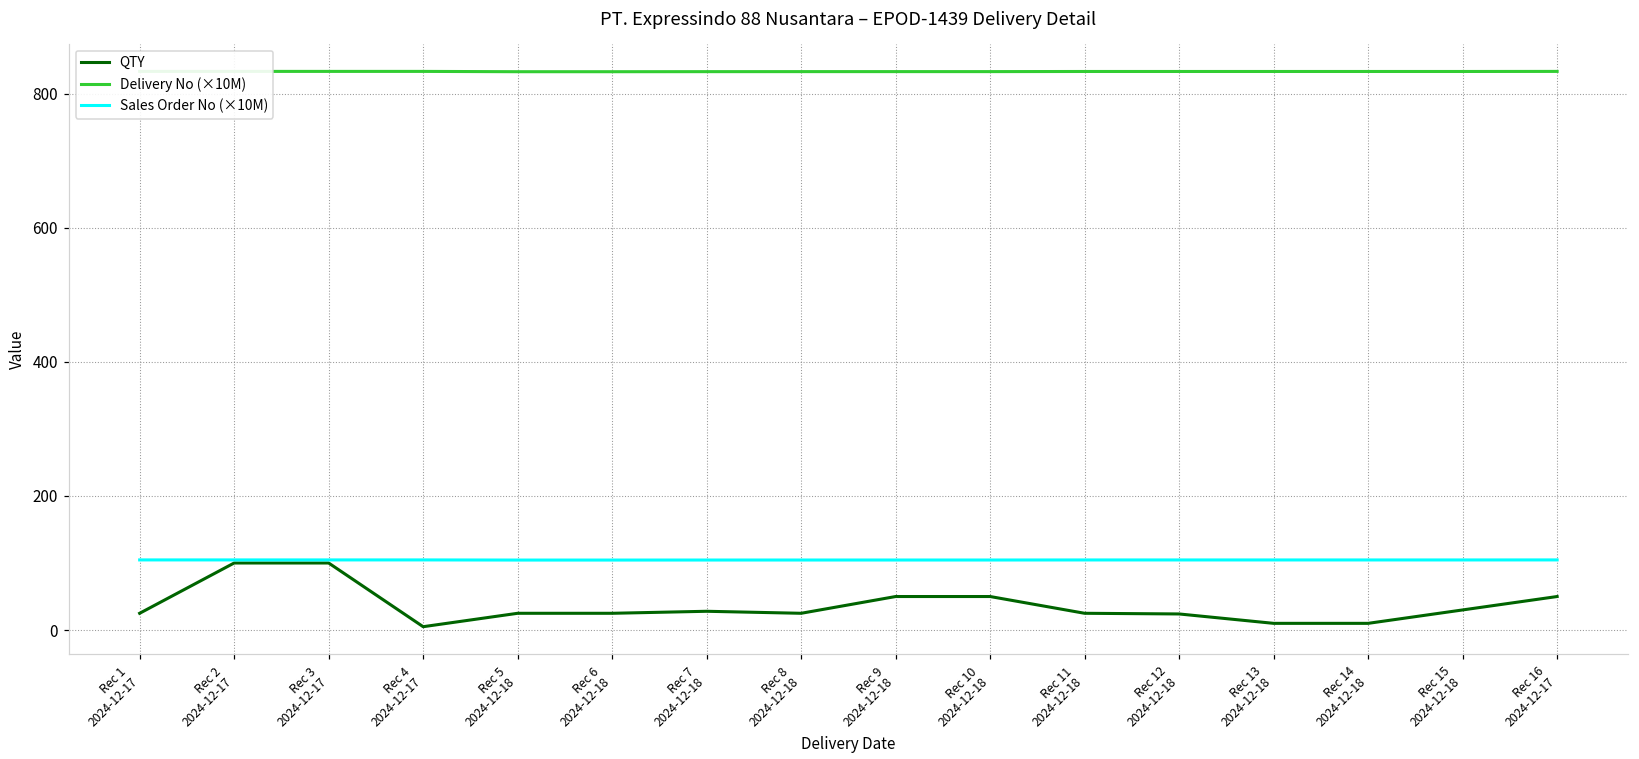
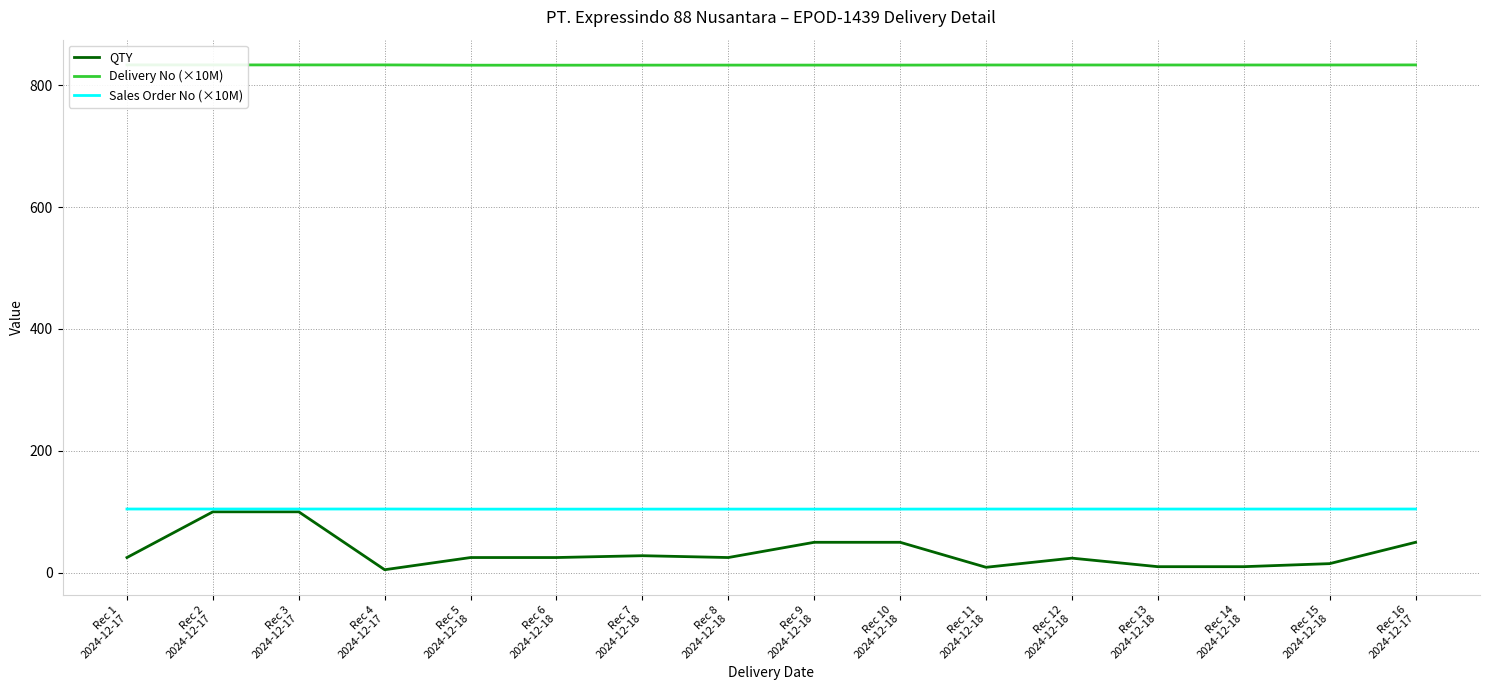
  {
    "QTY": {
      "Rec 1 2024-12-17": 30,
      "Rec 2 2024-12-17": 100,
      "Rec 3 2024-12-17": 100,
      "Rec 4 2024-12-17": 10,
      "Rec 5 2024-12-18": 30,
      "Rec 6 2024-12-18": 30,
      "Rec 7 2024-12-18": 30,
      "Rec 8 2024-12-18": 30,
      "Rec 9 2024-12-18": 50,
      "Rec 10 2024-12-18": 50,
-     "Rec 11 2024-12-18": 30,
+     "Rec 11 2024-12-18": 10,
      "Rec 12 2024-12-18": 20,
      "Rec 13 2024-12-18": 10,
      "Rec 14 2024-12-18": 10,
-     "Rec 15 2024-12-18": 30,
+     "Rec 15 2024-12-18": 20,
      "Rec 16 2024-12-17": 50
    },
    "Delivery No (×10M)": {
      "Rec 3 2024-12-17": 830,
      "Rec 4 2024-12-17": 830,
      "Rec 5 2024-12-18": 830,
      "Rec 6 2024-12-18": 830,
      "Rec 7 2024-12-18": 830,
      "Rec 8 2024-12-18": 830,
      "Rec 9 2024-12-18": 830,
      "Rec 10 2024-12-18": 830,
      "Rec 11 2024-12-18": 830,
      "Rec 12 2024-12-18": 830,
      "Rec 13 2024-12-18": 830,
      "Rec 14 2024-12-18": 830,
      "Rec 15 2024-12-18": 830,
      "Rec 16 2024-12-17": 830
    },
    "Sales Order No (×10M)": {
      "Rec 1 2024-12-17": 100,
      "Rec 2 2024-12-17": 100,
      "Rec 3 2024-12-17": 100,
      "Rec 4 2024-12-17": 100,
      "Rec 5 2024-12-18": 100,
      "Rec 6 2024-12-18": 100,
      "Rec 7 2024-12-18": 100,
      "Rec 8 2024-12-18": 100,
      "Rec 9 2024-12-18": 100,
      "Rec 10 2024-12-18": 100,
      "Rec 11 2024-12-18": 100,
      "Rec 12 2024-12-18": 100,
      "Rec 13 2024-12-18": 100,
      "Rec 14 2024-12-18": 100,
      "Rec 15 2024-12-18": 100,
      "Rec 16 2024-12-17": 100
    }
  }
